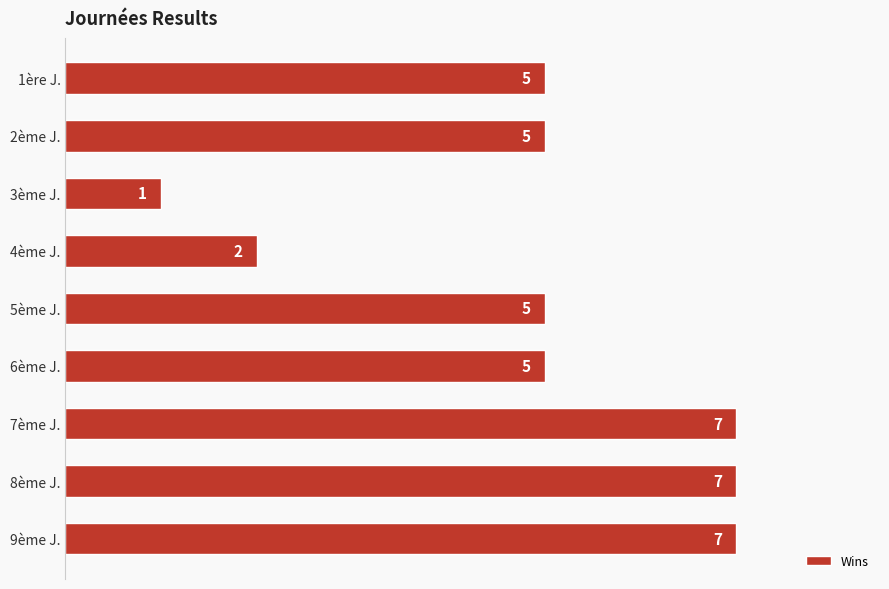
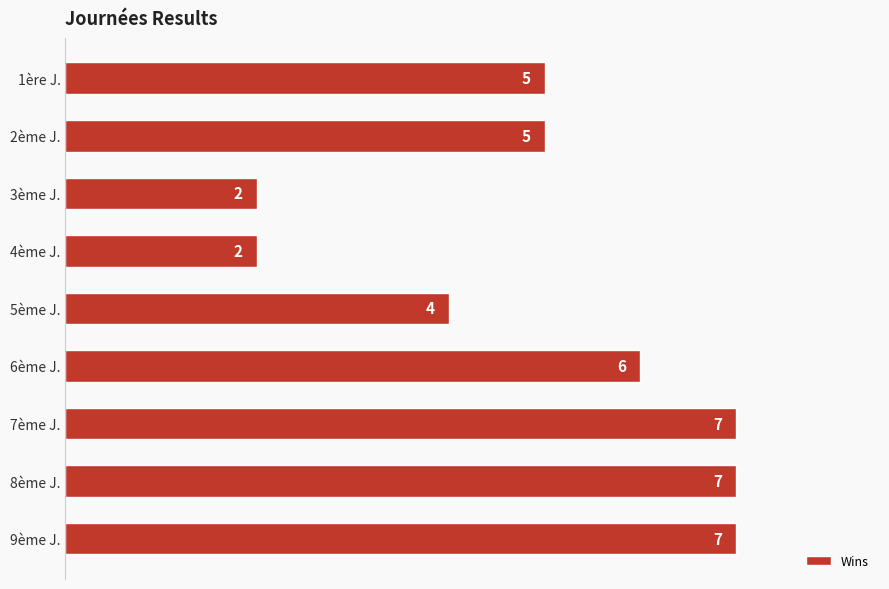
  {
    "1ère J.": 5,
    "2ème J.": 5,
-   "3ème J.": 1,
+   "3ème J.": 2,
    "4ème J.": 2,
-   "5ème J.": 5,
-   "6ème J.": 5,
+   "5ème J.": 4,
+   "6ème J.": 6,
    "7ème J.": 7,
    "8ème J.": 7,
    "9ème J.": 7
  }
